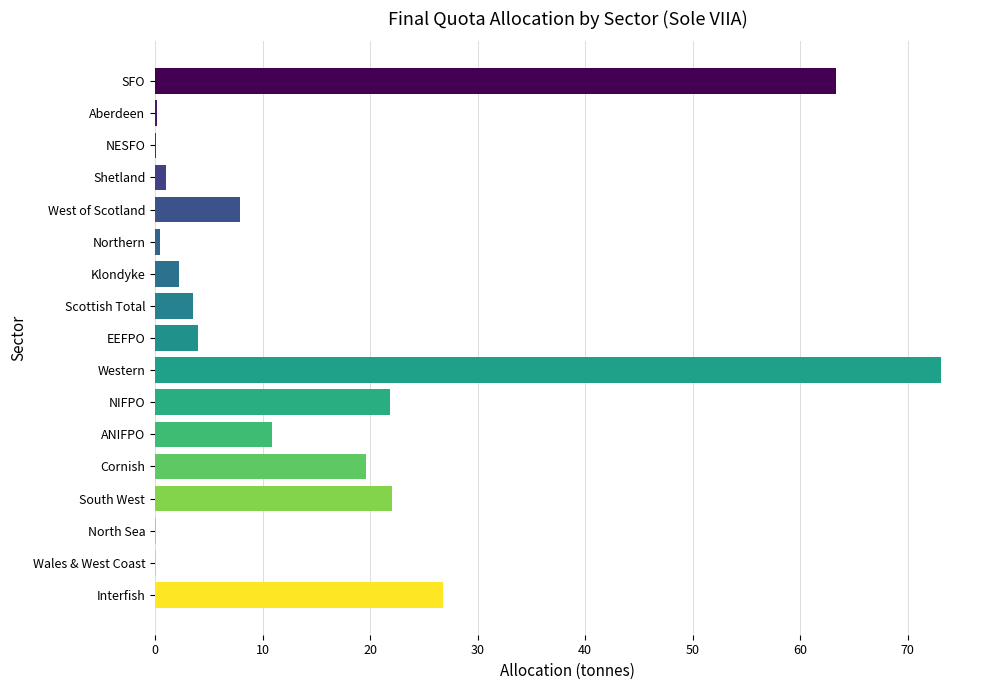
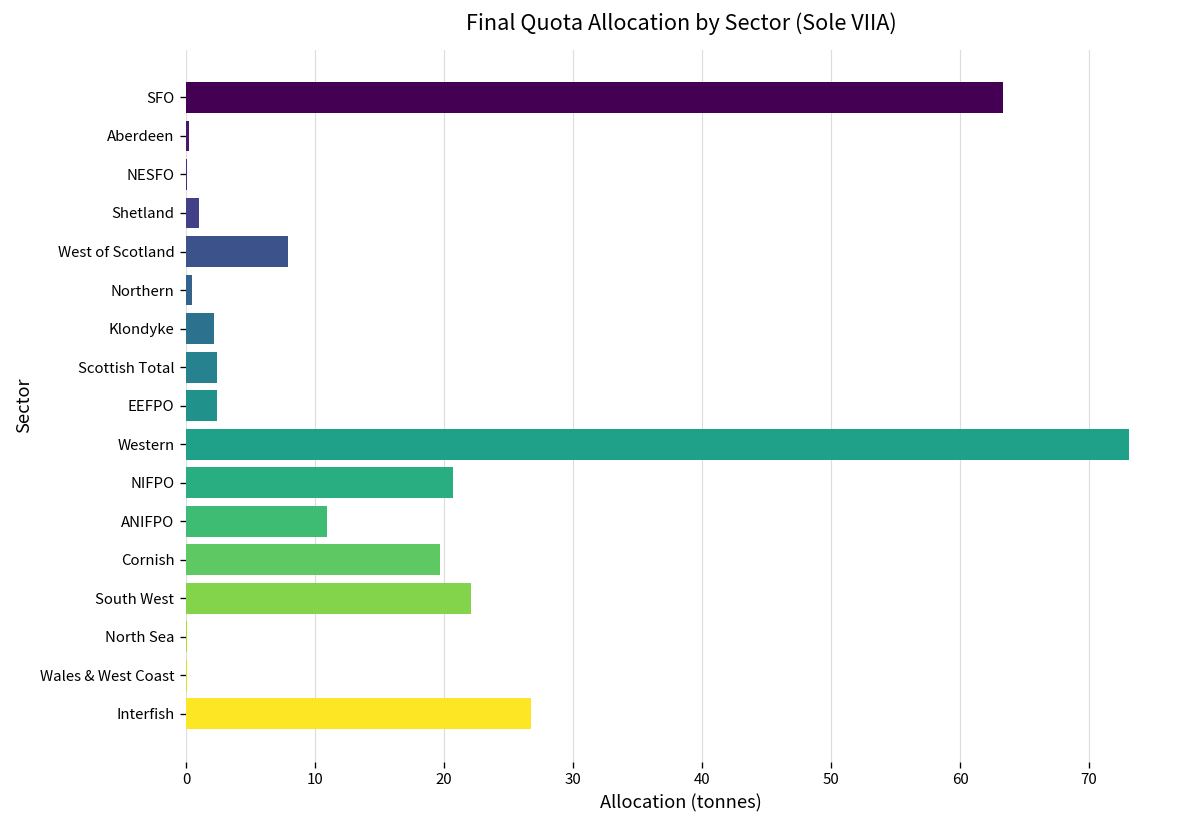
  {
    "SFO": 63.3,
    "Shetland": 1.0,
    "West of Scotland": 7.9,
    "Northern": 0.5,
    "Klondyke": 2.2,
-   "Scottish Total": 3.5,
-   "EEFPO": 4.0,
+   "Scottish Total": 2.4,
+   "EEFPO": 2.4,
    "Western": 73.1,
-   "NIFPO": 21.8,
+   "NIFPO": 20.7,
    "ANIFPO": 10.9,
    "Cornish": 19.7,
    "South West": 22.1,
    "Interfish": 26.8
  }
